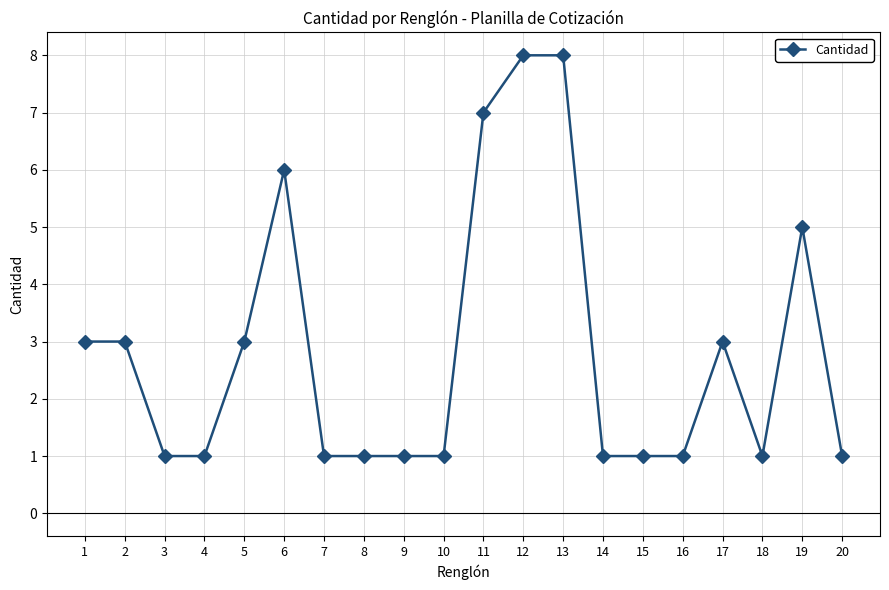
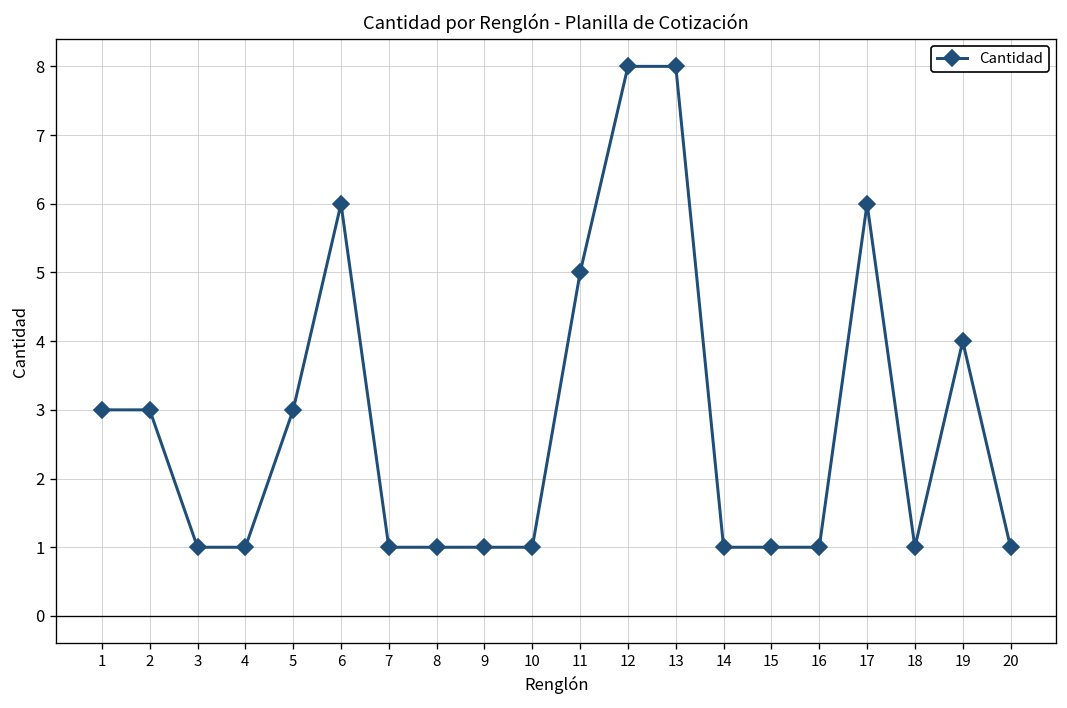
  {
    "1": 3,
    "2": 3,
    "3": 1,
    "4": 1,
    "5": 3,
    "6": 6,
    "7": 1,
    "8": 1,
    "9": 1,
    "10": 1,
-   "11": 7,
+   "11": 5,
    "12": 8,
    "13": 8,
    "14": 1,
    "15": 1,
    "16": 1,
-   "17": 3,
+   "17": 6,
    "18": 1,
-   "19": 5,
+   "19": 4,
    "20": 1
  }
